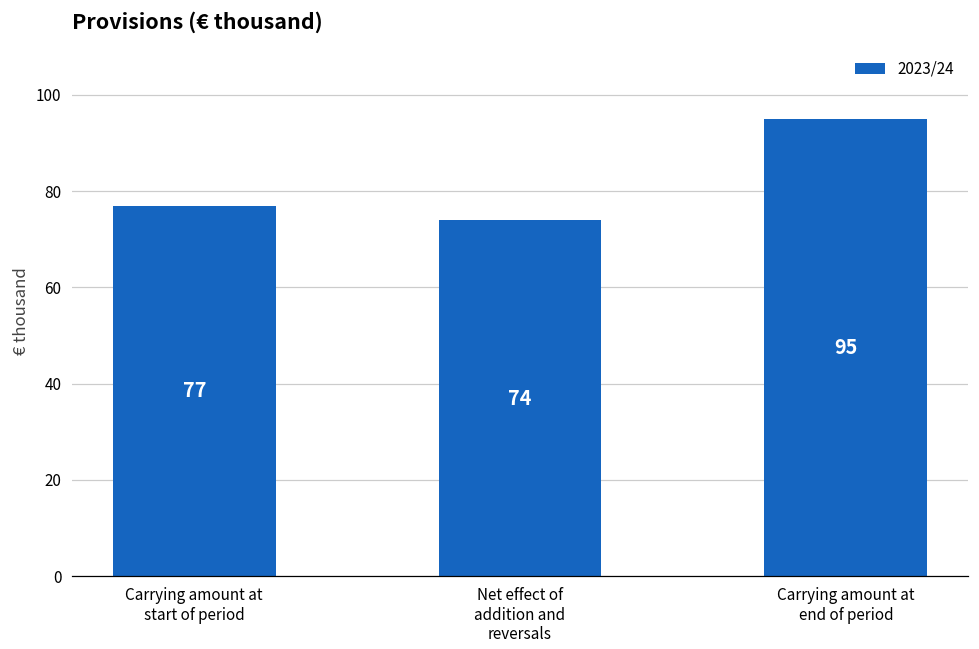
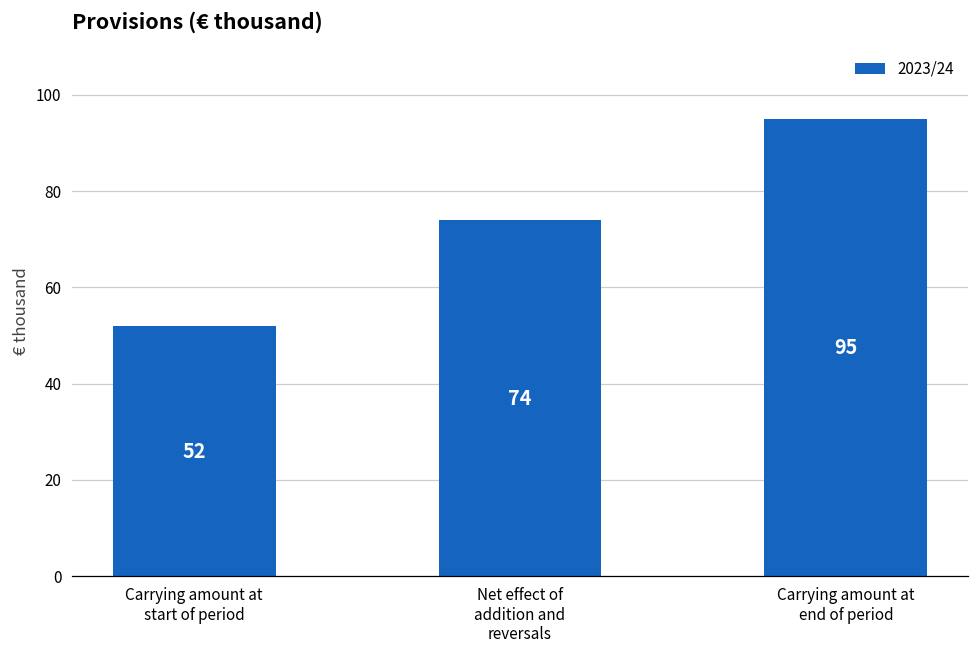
  {
-   "Carrying amount at start of period": 77,
+   "Carrying amount at start of period": 52,
    "Net effect of addition and reversals": 74,
    "Carrying amount at end of period": 95
  }
